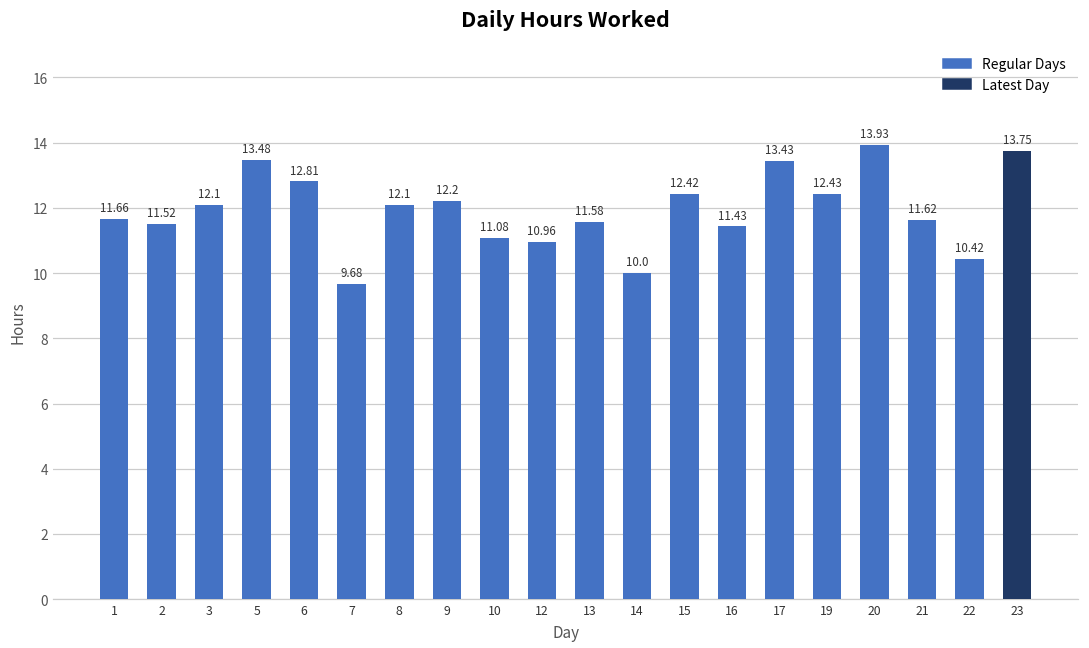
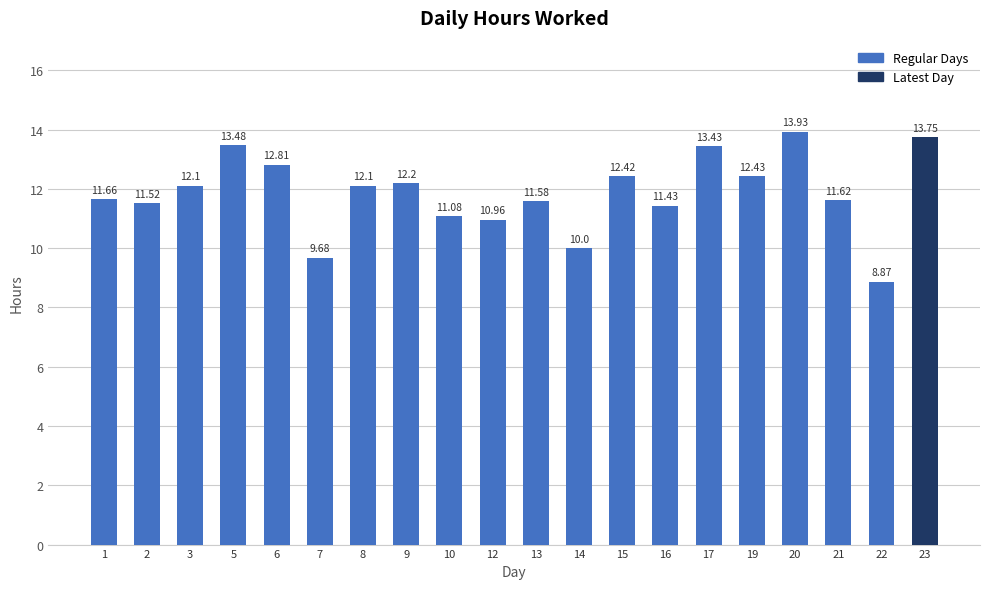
  {
    "1": 11.66,
    "2": 11.52,
    "3": 12.1,
    "5": 13.48,
    "6": 12.81,
    "7": 9.68,
    "8": 12.1,
    "9": 12.2,
    "10": 11.08,
    "12": 10.96,
    "13": 11.58,
    "14": 10.0,
    "15": 12.42,
    "16": 11.43,
    "17": 13.43,
    "19": 12.43,
    "20": 13.93,
    "21": 11.62,
-   "22": 10.42,
+   "22": 8.87,
    "23": 13.75
  }
